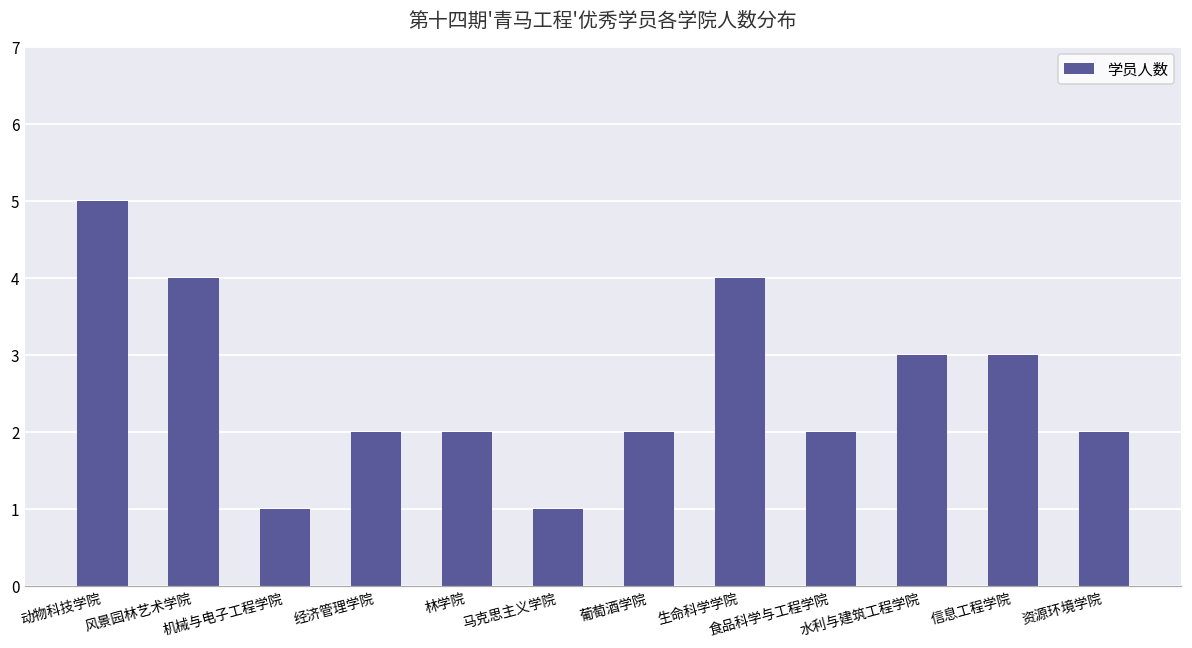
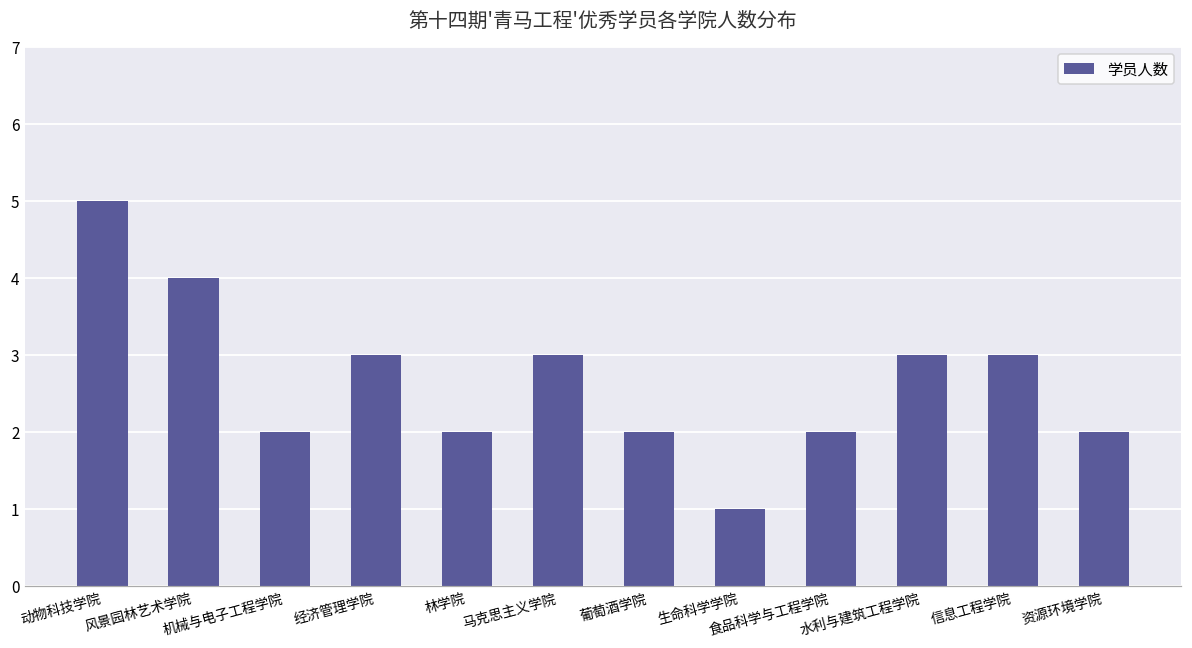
  {
    "动物科技学院": 5,
    "风景园林艺术学院": 4,
-   "机械与电子工程学院": 1,
-   "经济管理学院": 2,
+   "机械与电子工程学院": 2,
+   "经济管理学院": 3,
    "林学院": 2,
-   "马克思主义学院": 1,
+   "马克思主义学院": 3,
    "葡萄酒学院": 2,
-   "生命科学学院": 4,
+   "生命科学学院": 1,
    "食品科学与工程学院": 2,
    "水利与建筑工程学院": 3,
    "信息工程学院": 3,
    "资源环境学院": 2
  }
